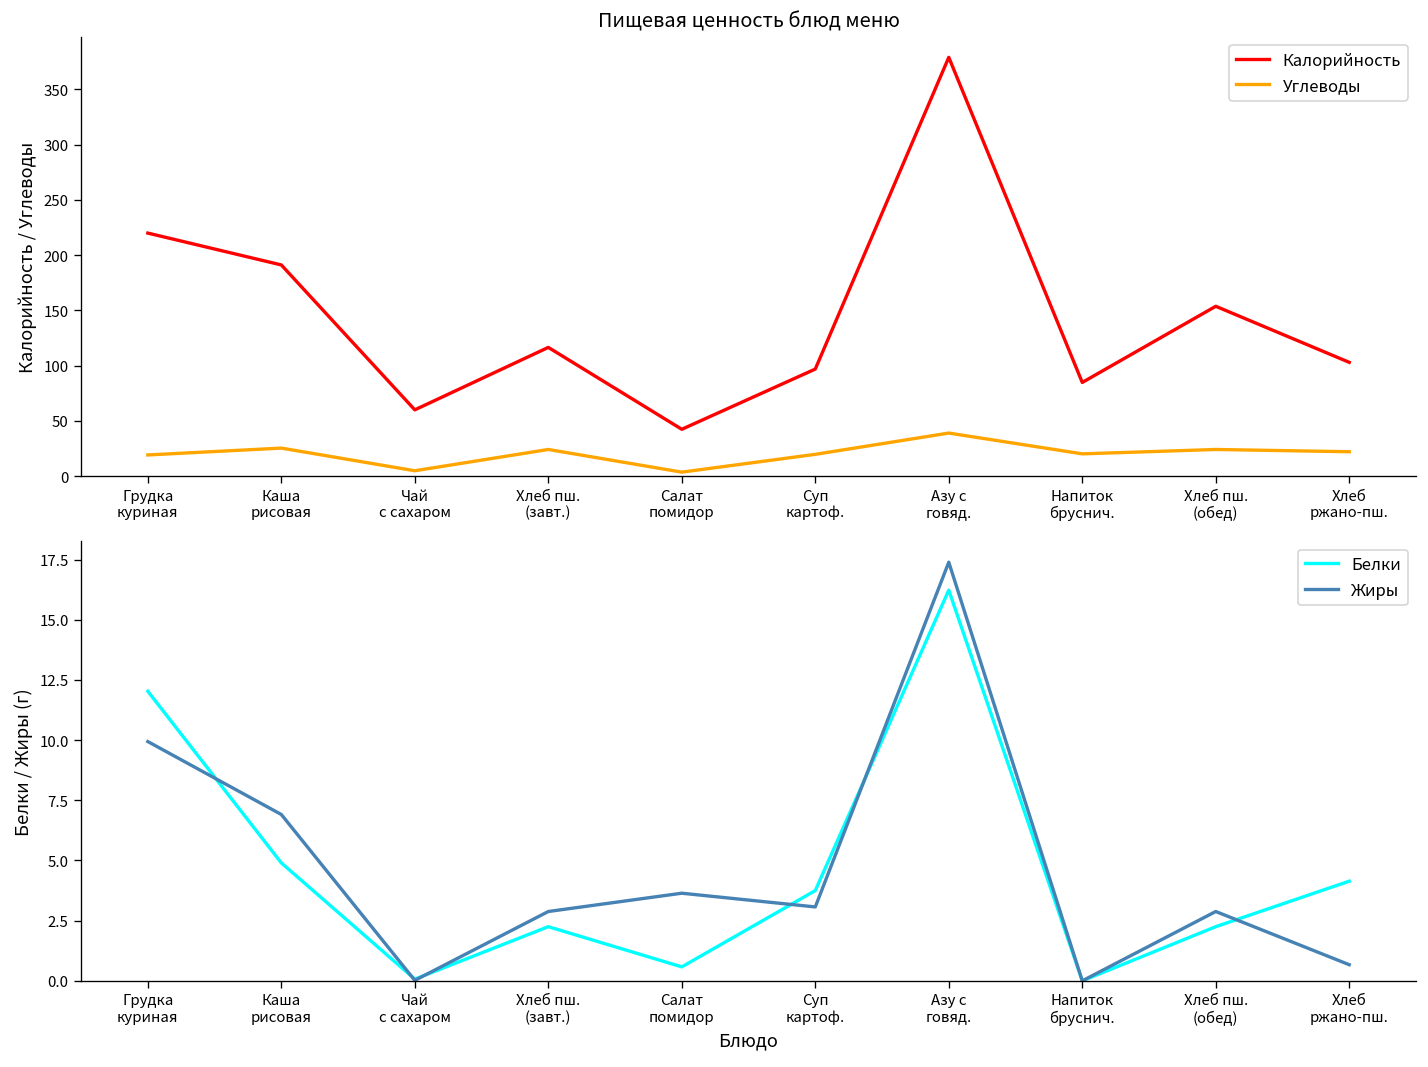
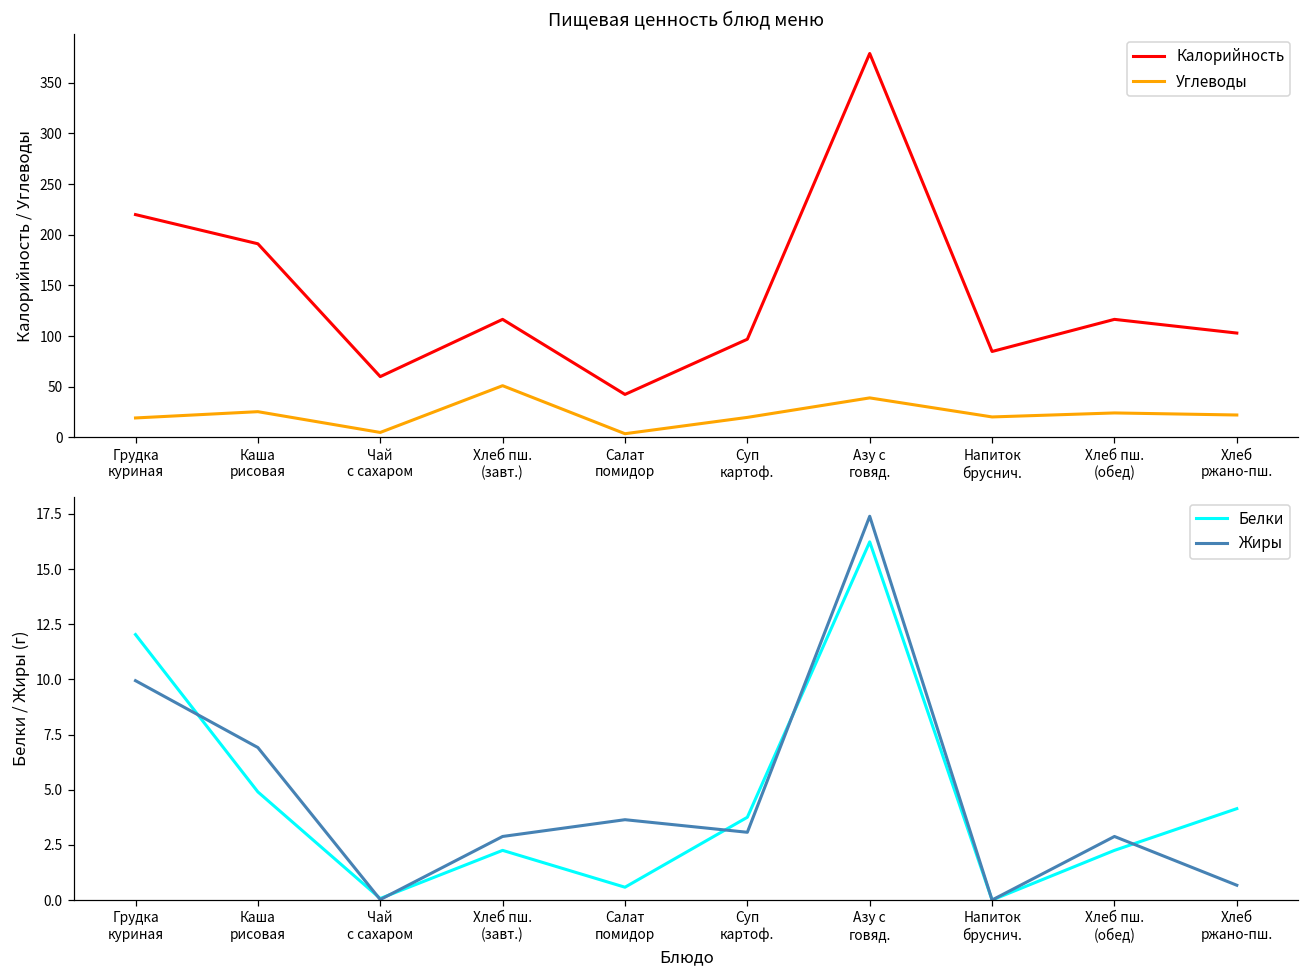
  {
    "Пищевая ценность блюд меню": {
      "Калорийность": {
        "Грудка куриная": 220,
        "Каша рисовая": 190,
        "Чай с сахаром": 60,
        "Хлеб пш. (завт.)": 120,
        "Салат помидор": 40,
        "Суп картоф.": 100,
        "Азу с говяд.": 380,
        "Напиток бруснич.": 80,
-       "Хлеб пш. (обед)": 150,
+       "Хлеб пш. (обед)": 120,
        "Хлеб ржано-пш.": 100
      },
      "Углеводы": {
        "Грудка куриная": 20,
        "Каша рисовая": 30,
        "Чай с сахаром": 0,
-       "Хлеб пш. (завт.)": 20,
+       "Хлеб пш. (завт.)": 50,
        "Салат помидор": 0,
        "Суп картоф.": 20,
        "Азу с говяд.": 40,
        "Напиток бруснич.": 20,
        "Хлеб пш. (обед)": 20,
        "Хлеб ржано-пш.": 20
      }
    }
  }
